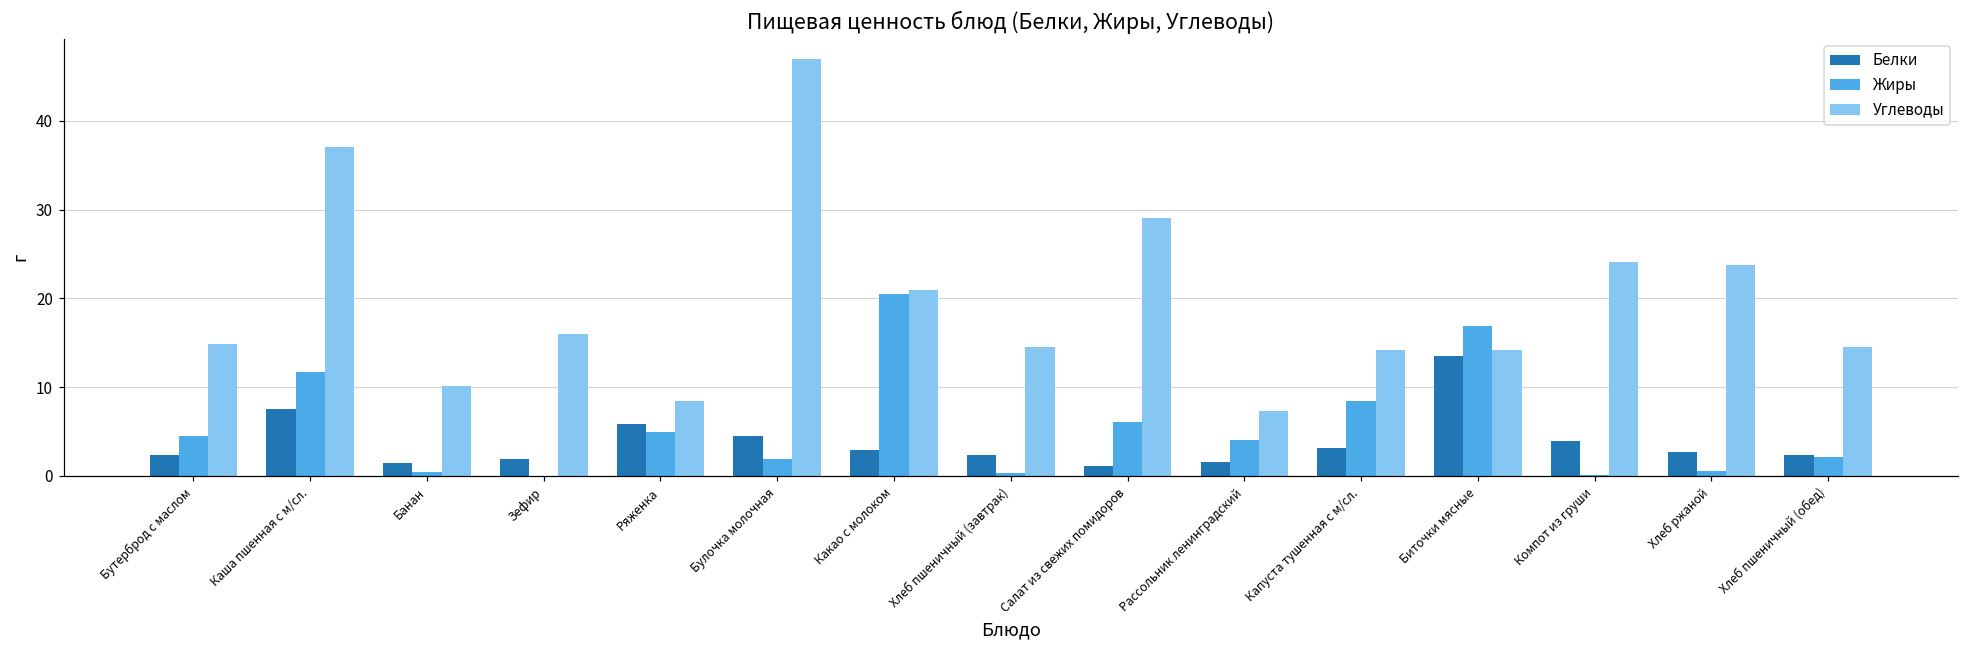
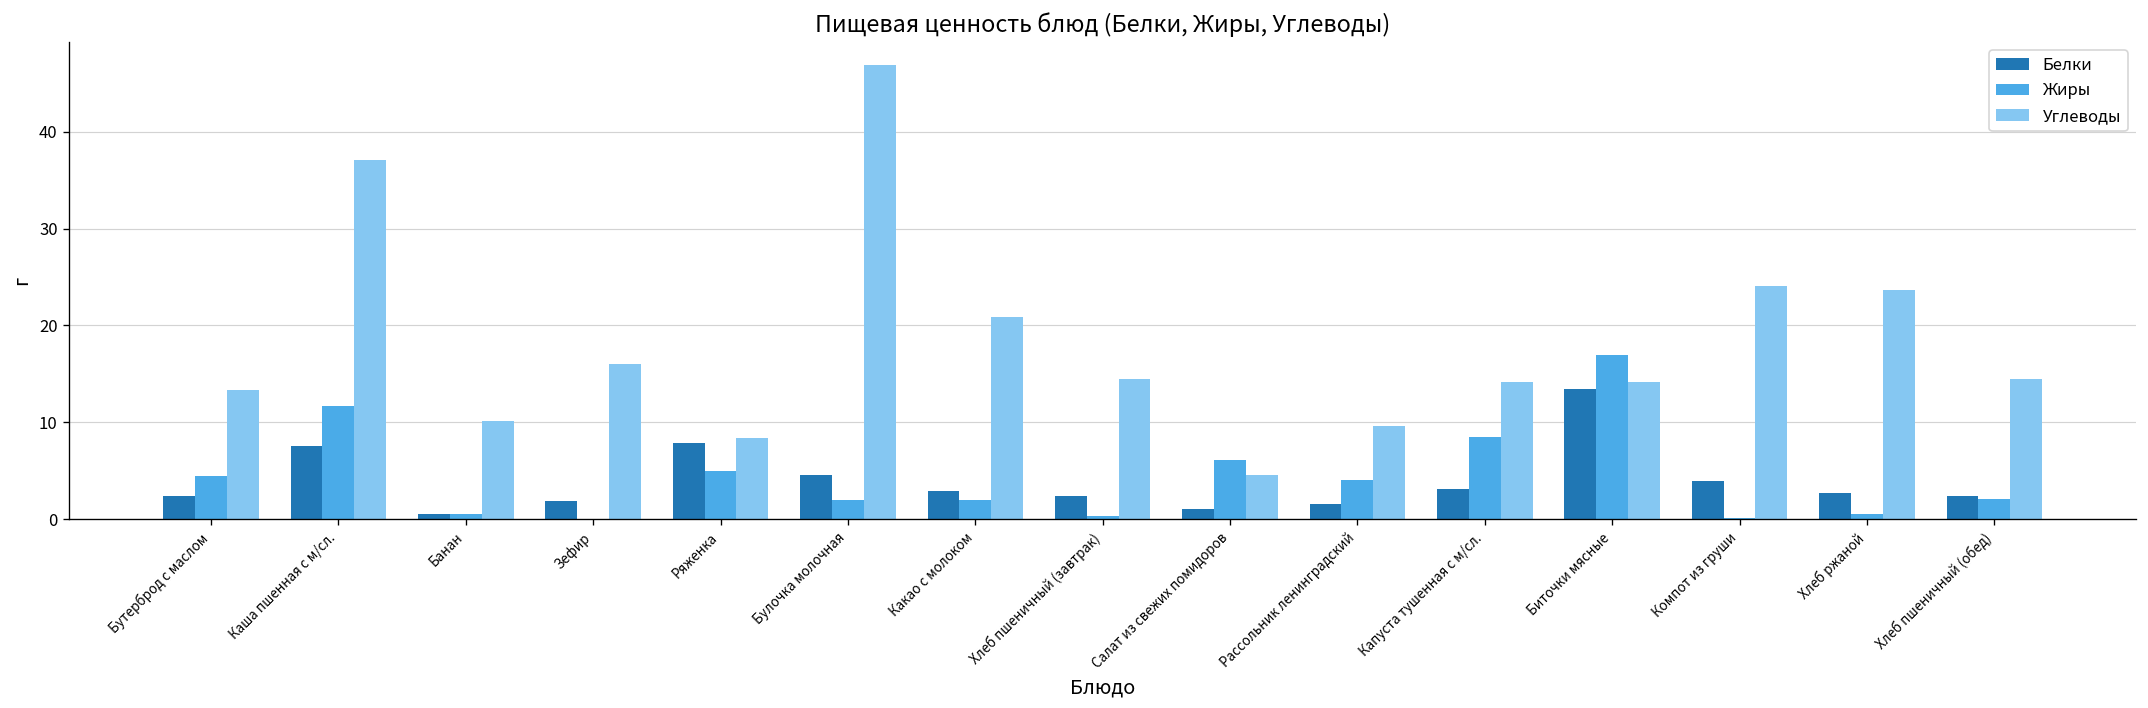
  {
    "Белки": {
      "Бутерброд с маслом": 2,
      "Каша пшенная с м/сл.": 8,
-     "Банан": 2,
+     "Банан": 1,
      "Зефир": 2,
-     "Ряженка": 6,
+     "Ряженка": 8,
      "Булочка молочная": 5,
      "Какао с молоком": 3,
      "Хлеб пшеничный (завтрак)": 2,
      "Салат из свежих помидоров": 1,
      "Рассольник ленинградский": 2,
      "Капуста тушенная с м/сл.": 3,
      "Биточки мясные": 13,
      "Компот из груши": 4,
      "Хлеб ржаной": 3,
      "Хлеб пшеничный (обед)": 2
    },
    "Жиры": {
      "Бутерброд с маслом": 4,
      "Каша пшенная с м/сл.": 12,
      "Банан": 1,
      "Зефир": 0,
      "Ряженка": 5,
      "Булочка молочная": 2,
-     "Какао с молоком": 21,
+     "Какао с молоком": 2,
      "Салат из свежих помидоров": 6,
      "Рассольник ленинградский": 4,
      "Капуста тушенная с м/сл.": 8,
      "Биточки мясные": 17,
      "Хлеб ржаной": 1,
      "Хлеб пшеничный (обед)": 2
    },
    "Углеводы": {
-     "Бутерброд с маслом": 15,
+     "Бутерброд с маслом": 13,
      "Каша пшенная с м/сл.": 37,
      "Банан": 10,
      "Зефир": 16,
      "Ряженка": 8,
      "Булочка молочная": 47,
      "Какао с молоком": 21,
      "Хлеб пшеничный (завтрак)": 14,
-     "Салат из свежих помидоров": 29,
-     "Рассольник ленинградский": 7,
+     "Салат из свежих помидоров": 5,
+     "Рассольник ленинградский": 10,
      "Капуста тушенная с м/сл.": 14,
      "Биточки мясные": 14,
      "Компот из груши": 24,
      "Хлеб ржаной": 24,
      "Хлеб пшеничный (обед)": 14
    }
  }
